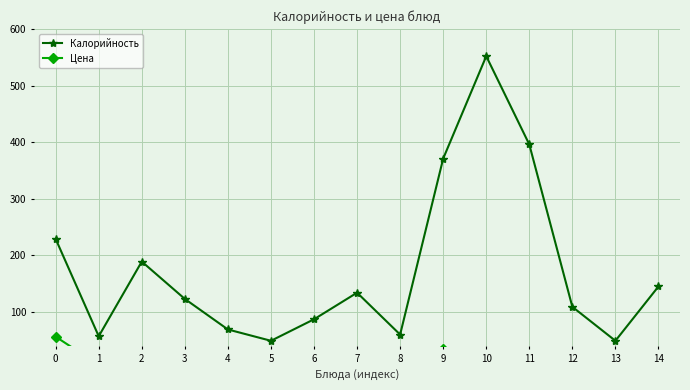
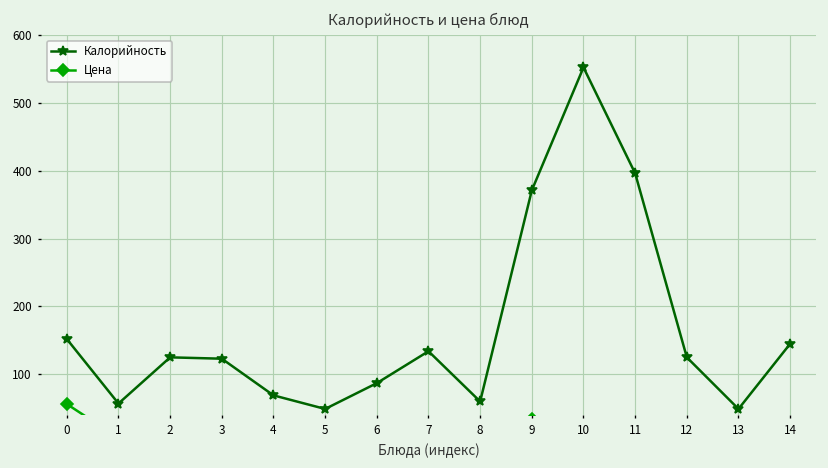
  {
    "Калорийность": {
-     "0": 230,
+     "0": 150,
      "1": 60,
-     "2": 190,
+     "2": 130,
      "3": 120,
      "4": 70,
      "5": 50,
      "6": 90,
      "7": 130,
      "8": 60,
      "9": 370,
      "10": 550,
      "11": 400,
-     "12": 110,
+     "12": 130,
      "13": 50,
      "14": 150
    },
    "Цена": {
      "0": 60
    }
  }
